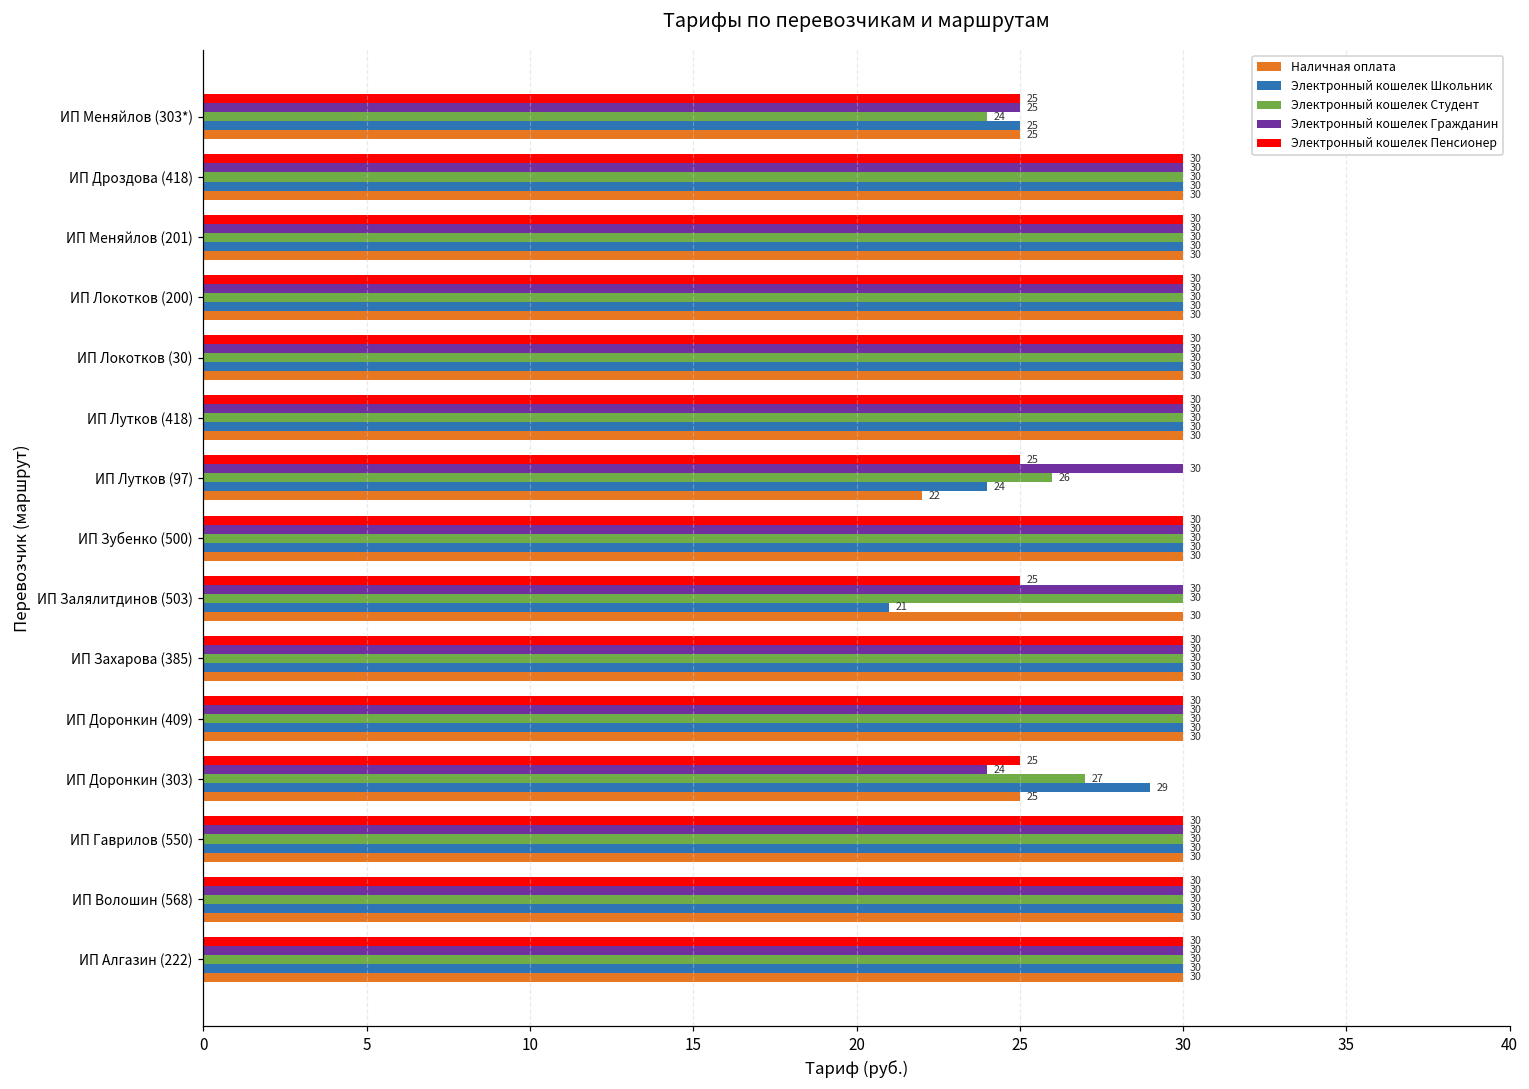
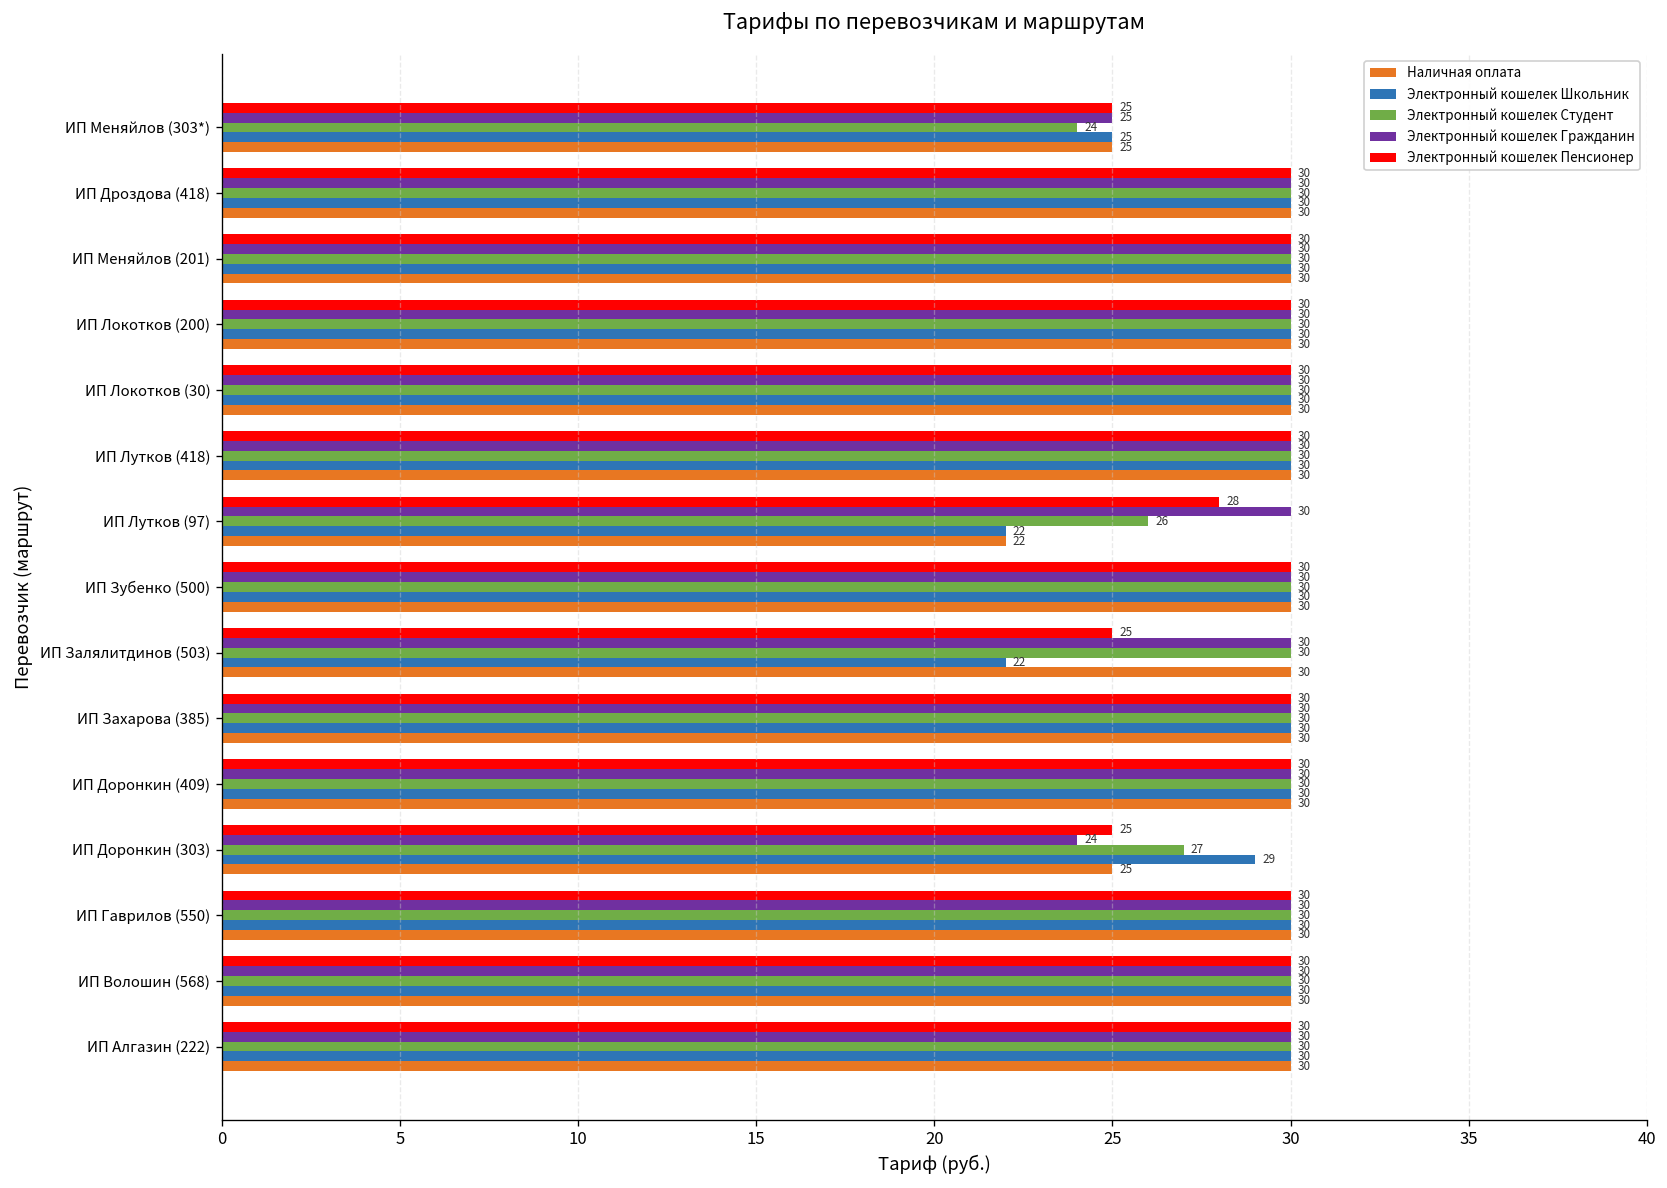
  {
    "Наличная оплата": {
      "ИП Лутков (97)": 22,
      "ИП Залялитдинов (503)": 30,
      "ИП Доронкин (303)": 25
    },
    "Электронный кошелек Школьник": {
-     "ИП Лутков (97)": 24,
-     "ИП Залялитдинов (503)": 21,
+     "ИП Лутков (97)": 22,
+     "ИП Залялитдинов (503)": 22,
      "ИП Доронкин (303)": 29
    },
    "Электронный кошелек Студент": {
      "ИП Меняйлов (303*)": 24,
      "ИП Лутков (97)": 26,
      "ИП Доронкин (303)": 27
    },
    "Электронный кошелек Гражданин": {
      "ИП Лутков (97)": 30,
      "ИП Доронкин (303)": 24
    },
    "Электронный кошелек Пенсионер": {
-     "ИП Лутков (97)": 25,
+     "ИП Лутков (97)": 28,
      "ИП Залялитдинов (503)": 25,
      "ИП Доронкин (303)": 25
    }
  }
